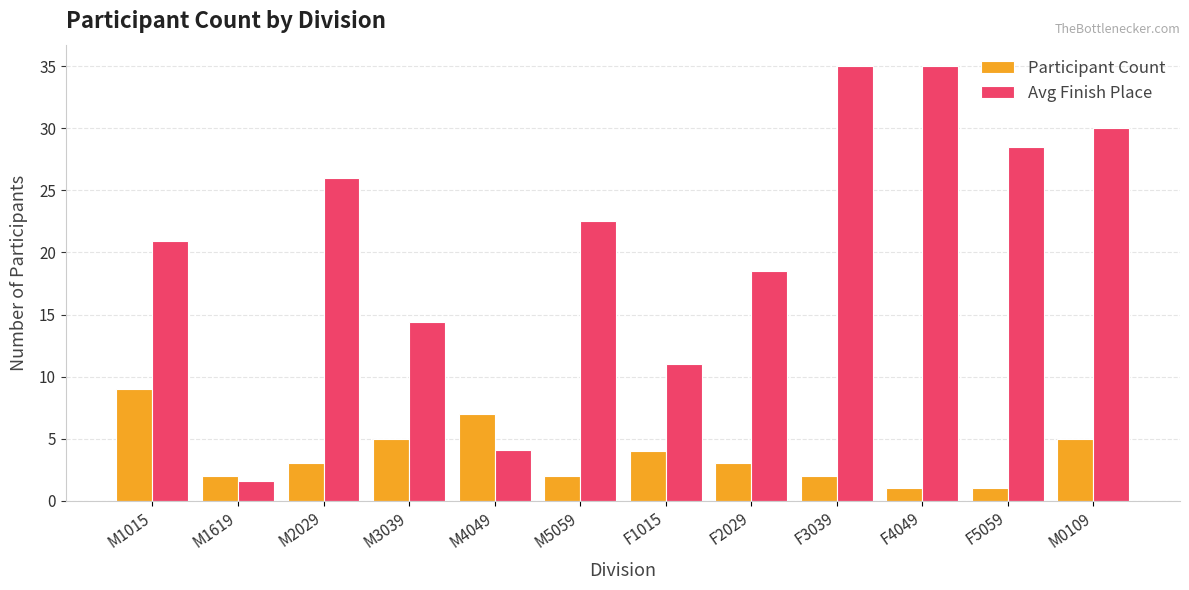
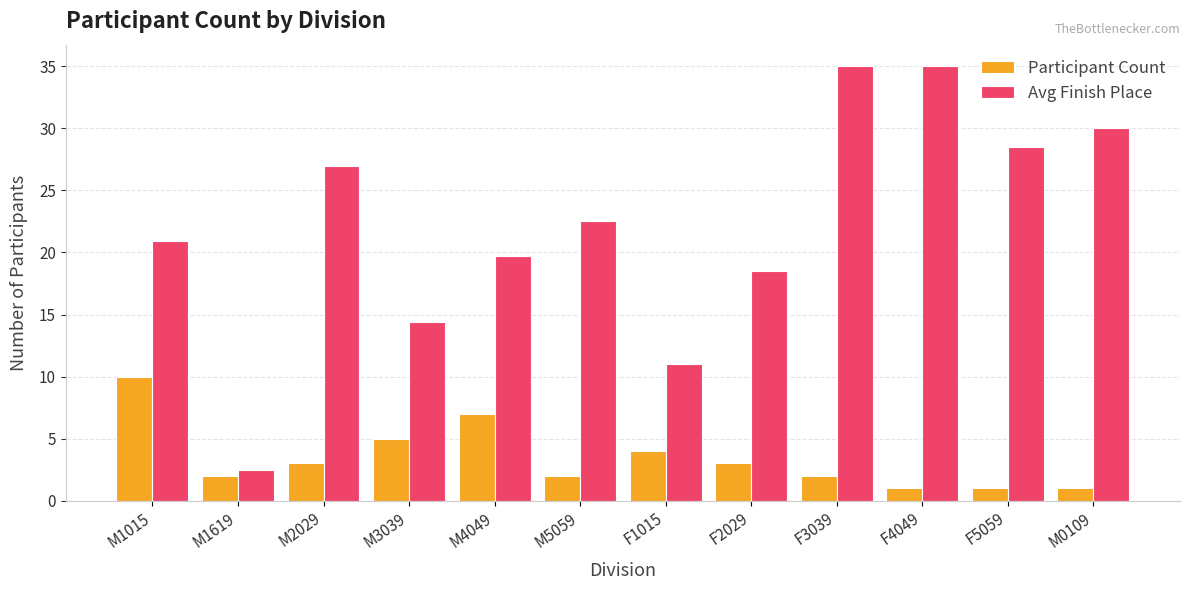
  {
    "Participant Count": {
-     "M1015": 9,
+     "M1015": 10,
      "M1619": 2,
      "M2029": 3,
      "M3039": 5,
      "M4049": 7,
      "M5059": 2,
      "F1015": 4,
      "F2029": 3,
      "F3039": 2,
      "F4049": 1,
      "F5059": 1,
-     "M0109": 5
+     "M0109": 1
    },
    "Avg Finish Place": {
      "M1015": 20.9,
-     "M1619": 1.6,
-     "M2029": 26,
+     "M1619": 2.5,
+     "M2029": 27,
      "M3039": 14.4,
-     "M4049": 4.1,
+     "M4049": 19.7,
      "M5059": 22.5,
      "F1015": 11.0,
      "F2029": 18.5,
      "F3039": 35.0,
      "F4049": 35.0,
      "F5059": 28.5,
      "M0109": 30.0
    }
  }
